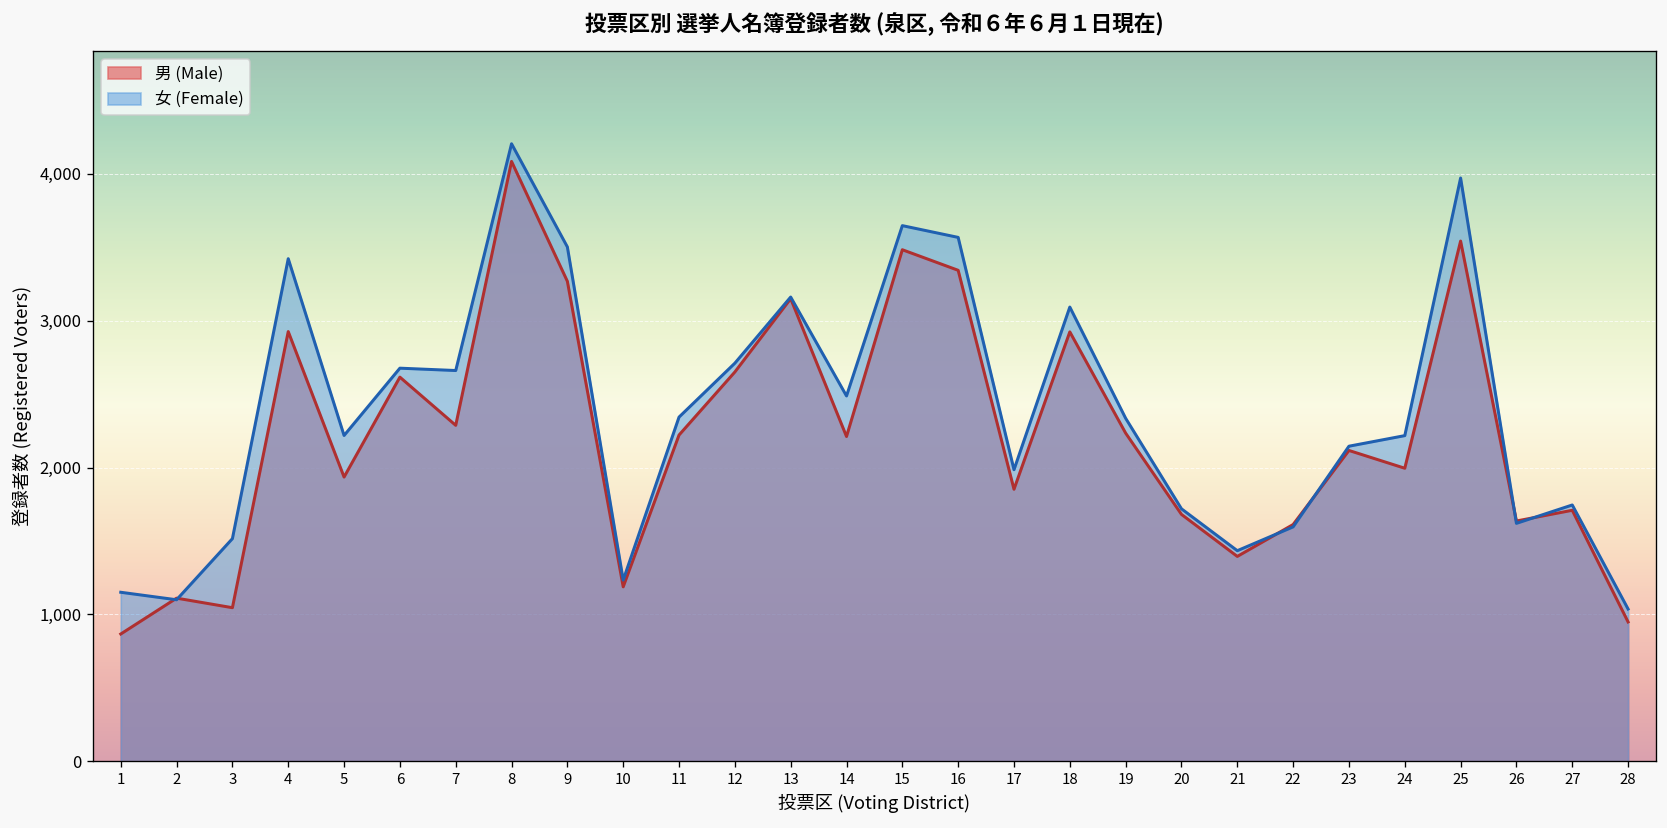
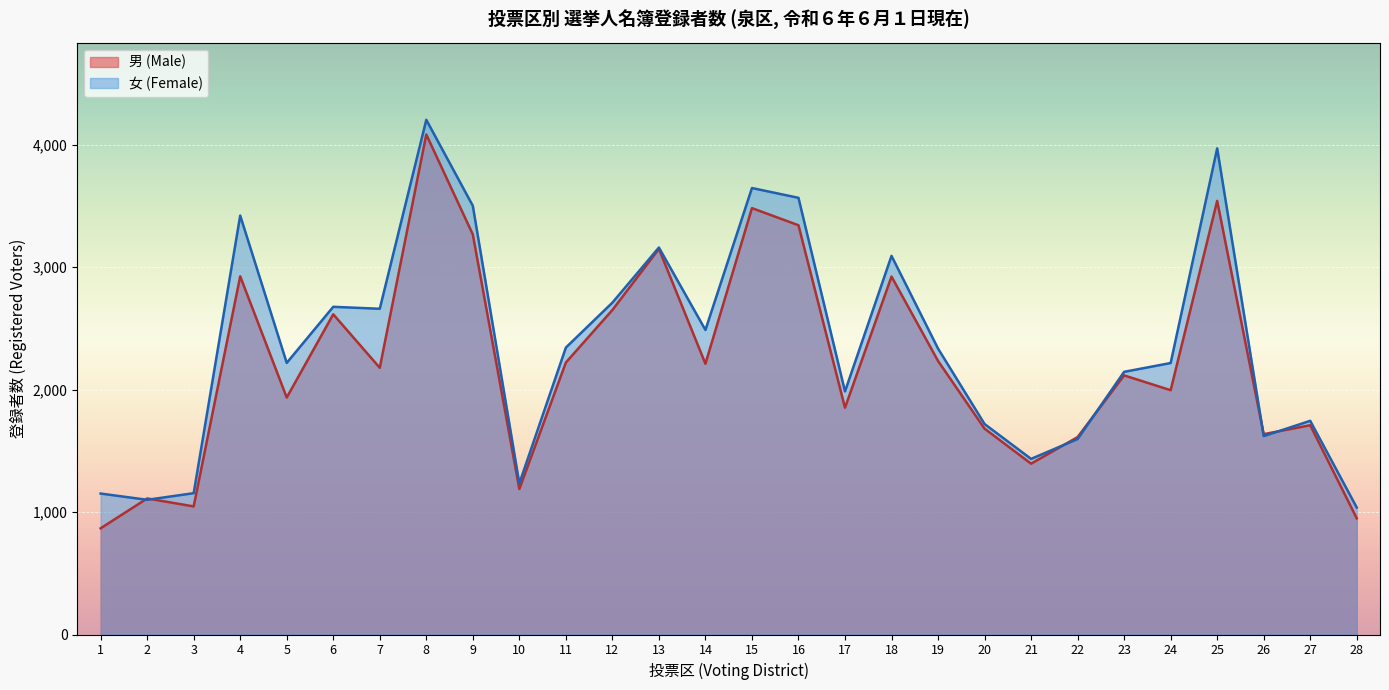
  {
    "男 (Male)": {
      "1": "870",
      "3": "1,050",
      "4": "2,930",
      "5": "1,940",
      "6": "2,620",
-     "7": "2,290",
+     "7": "2,180",
      "8": "4,080",
      "9": "3,270",
      "10": "1,190",
      "11": "2,220",
      "12": "2,650",
      "14": "2,210",
      "15": "3,480",
      "16": "3,340",
      "17": "1,850",
      "18": "2,920",
      "19": "2,230",
      "20": "1,680",
      "21": "1,400",
      "23": "2,120",
      "24": "2,000",
      "25": "3,540",
      "27": "1,710",
      "28": "950"
    },
    "女 (Female)": {
      "1": "1,150",
-     "3": "1,520",
+     "3": "1,150",
      "4": "3,420",
      "5": "2,220",
      "6": "2,680",
      "7": "2,660",
      "8": "4,200",
      "9": "3,500",
      "10": "1,230",
      "11": "2,340",
      "12": "2,710",
      "14": "2,490",
      "15": "3,650",
      "16": "3,570",
      "17": "1,990",
      "18": "3,090",
      "19": "2,340",
      "20": "1,720",
      "21": "1,430",
      "23": "2,150",
      "24": "2,220",
      "25": "3,970",
      "27": "1,750",
      "28": "1,040"
    }
  }
